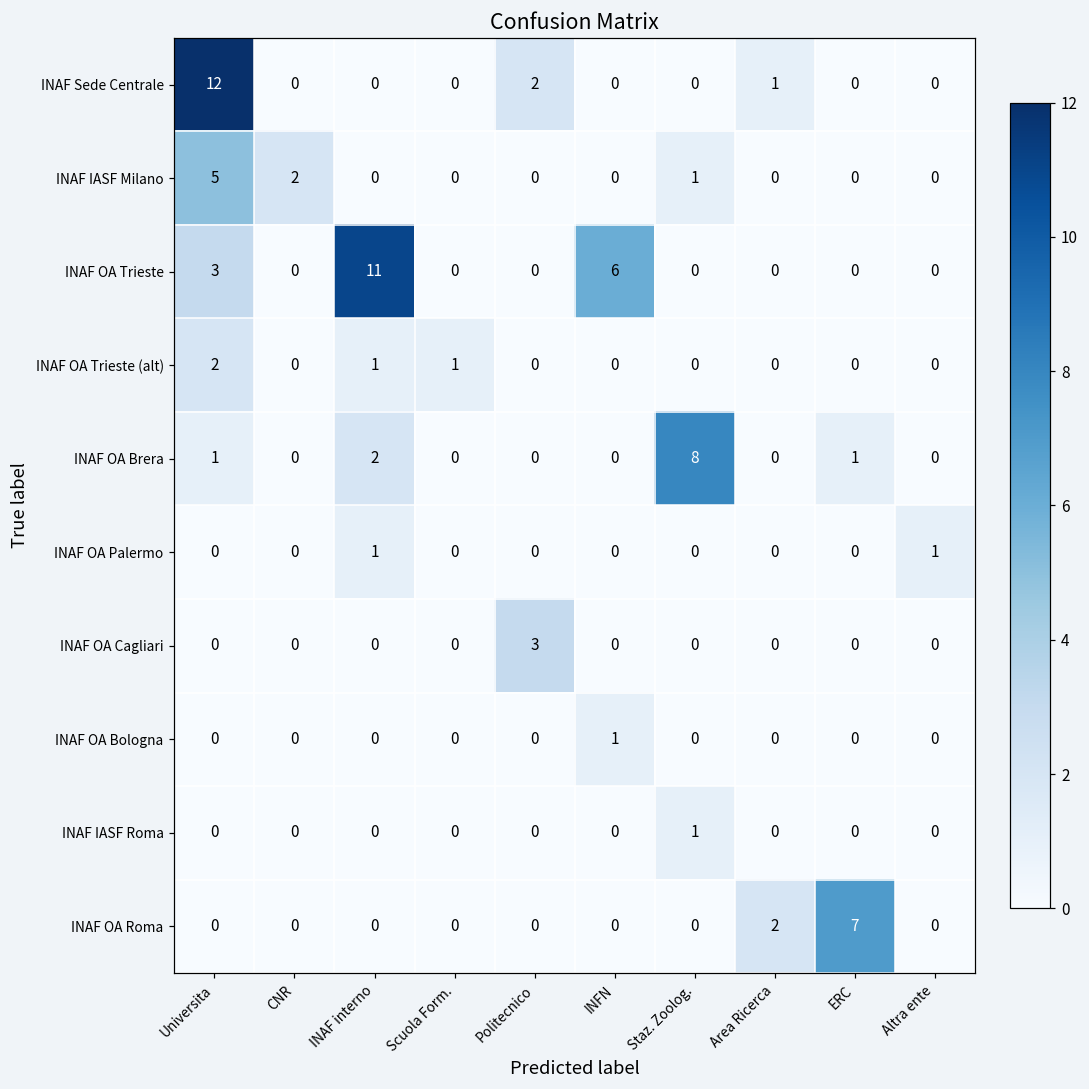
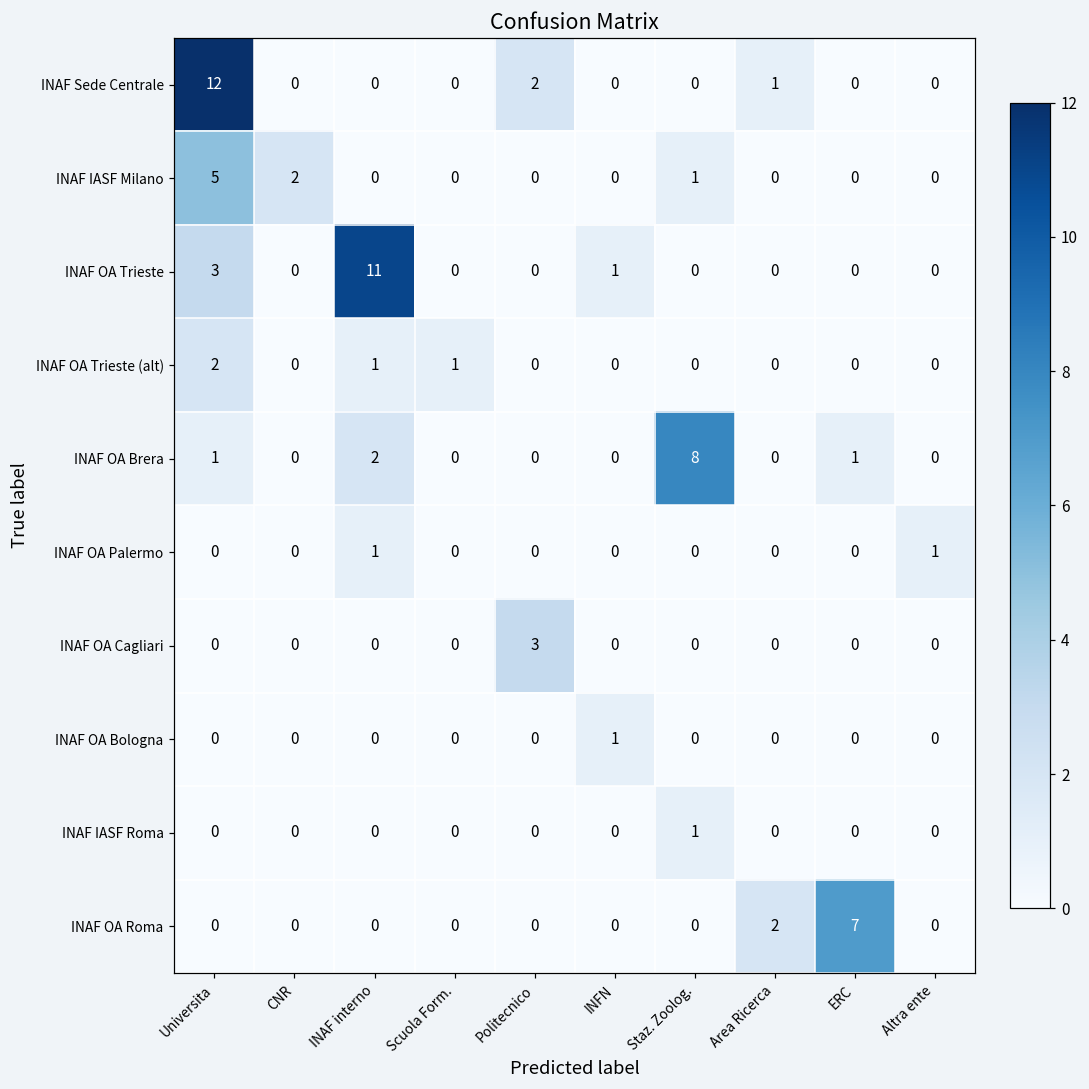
  {
    "INAF Sede Centrale": {
      "Universita": 12,
      "CNR": 0,
      "INAF interno": 0,
      "Scuola Form.": 0,
      "Politecnico": 2,
      "INFN": 0,
      "Staz. Zoolog.": 0,
      "Area Ricerca": 1,
      "ERC": 0,
      "Altra ente": 0
    },
    "INAF IASF Milano": {
      "Universita": 5,
      "CNR": 2,
      "INAF interno": 0,
      "Scuola Form.": 0,
      "Politecnico": 0,
      "INFN": 0,
      "Staz. Zoolog.": 1,
      "Area Ricerca": 0,
      "ERC": 0,
      "Altra ente": 0
    },
    "INAF OA Trieste": {
      "Universita": 3,
      "CNR": 0,
      "INAF interno": 11,
      "Scuola Form.": 0,
      "Politecnico": 0,
-     "INFN": 6,
+     "INFN": 1,
      "Staz. Zoolog.": 0,
      "Area Ricerca": 0,
      "ERC": 0,
      "Altra ente": 0
    },
    "INAF OA Trieste (alt)": {
      "Universita": 2,
      "CNR": 0,
      "INAF interno": 1,
      "Scuola Form.": 1,
      "Politecnico": 0,
      "INFN": 0,
      "Staz. Zoolog.": 0,
      "Area Ricerca": 0,
      "ERC": 0,
      "Altra ente": 0
    },
    "INAF OA Brera": {
      "Universita": 1,
      "CNR": 0,
      "INAF interno": 2,
      "Scuola Form.": 0,
      "Politecnico": 0,
      "INFN": 0,
      "Staz. Zoolog.": 8,
      "Area Ricerca": 0,
      "ERC": 1,
      "Altra ente": 0
    },
    "INAF OA Palermo": {
      "Universita": 0,
      "CNR": 0,
      "INAF interno": 1,
      "Scuola Form.": 0,
      "Politecnico": 0,
      "INFN": 0,
      "Staz. Zoolog.": 0,
      "Area Ricerca": 0,
      "ERC": 0,
      "Altra ente": 1
    },
    "INAF OA Cagliari": {
      "Universita": 0,
      "CNR": 0,
      "INAF interno": 0,
      "Scuola Form.": 0,
      "Politecnico": 3,
      "INFN": 0,
      "Staz. Zoolog.": 0,
      "Area Ricerca": 0,
      "ERC": 0,
      "Altra ente": 0
    },
    "INAF OA Bologna": {
      "Universita": 0,
      "CNR": 0,
      "INAF interno": 0,
      "Scuola Form.": 0,
      "Politecnico": 0,
      "INFN": 1,
      "Staz. Zoolog.": 0,
      "Area Ricerca": 0,
      "ERC": 0,
      "Altra ente": 0
    },
    "INAF IASF Roma": {
      "Universita": 0,
      "CNR": 0,
      "INAF interno": 0,
      "Scuola Form.": 0,
      "Politecnico": 0,
      "INFN": 0,
      "Staz. Zoolog.": 1,
      "Area Ricerca": 0,
      "ERC": 0,
      "Altra ente": 0
    },
    "INAF OA Roma": {
      "Universita": 0,
      "CNR": 0,
      "INAF interno": 0,
      "Scuola Form.": 0,
      "Politecnico": 0,
      "INFN": 0,
      "Staz. Zoolog.": 0,
      "Area Ricerca": 2,
      "ERC": 7,
      "Altra ente": 0
    }
  }
